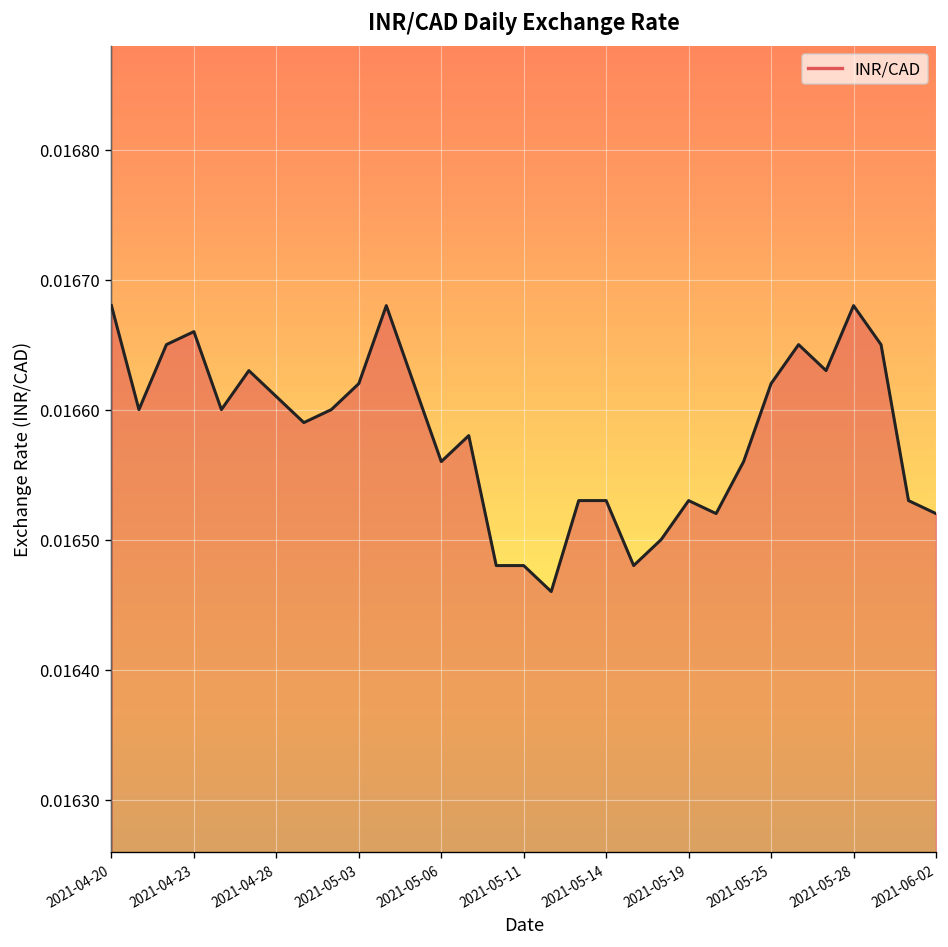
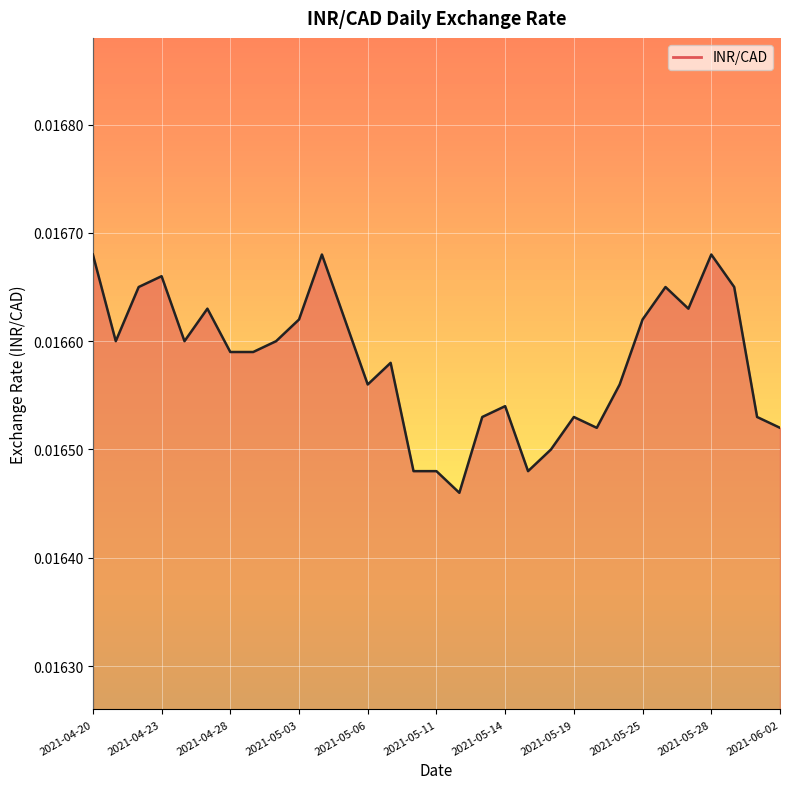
  {
    "2021-04-20": 0.01668,
    "2021-04-23": 0.01666,
-   "2021-04-28": 0.01661,
+   "2021-04-28": 0.01659,
    "2021-05-03": 0.01662,
    "2021-05-06": 0.01656,
    "2021-05-11": 0.01648,
-   "2021-05-14": 0.01653,
+   "2021-05-14": 0.01654,
    "2021-05-19": 0.01653,
    "2021-05-25": 0.01662,
    "2021-05-28": 0.01668,
    "2021-06-02": 0.01652
  }
